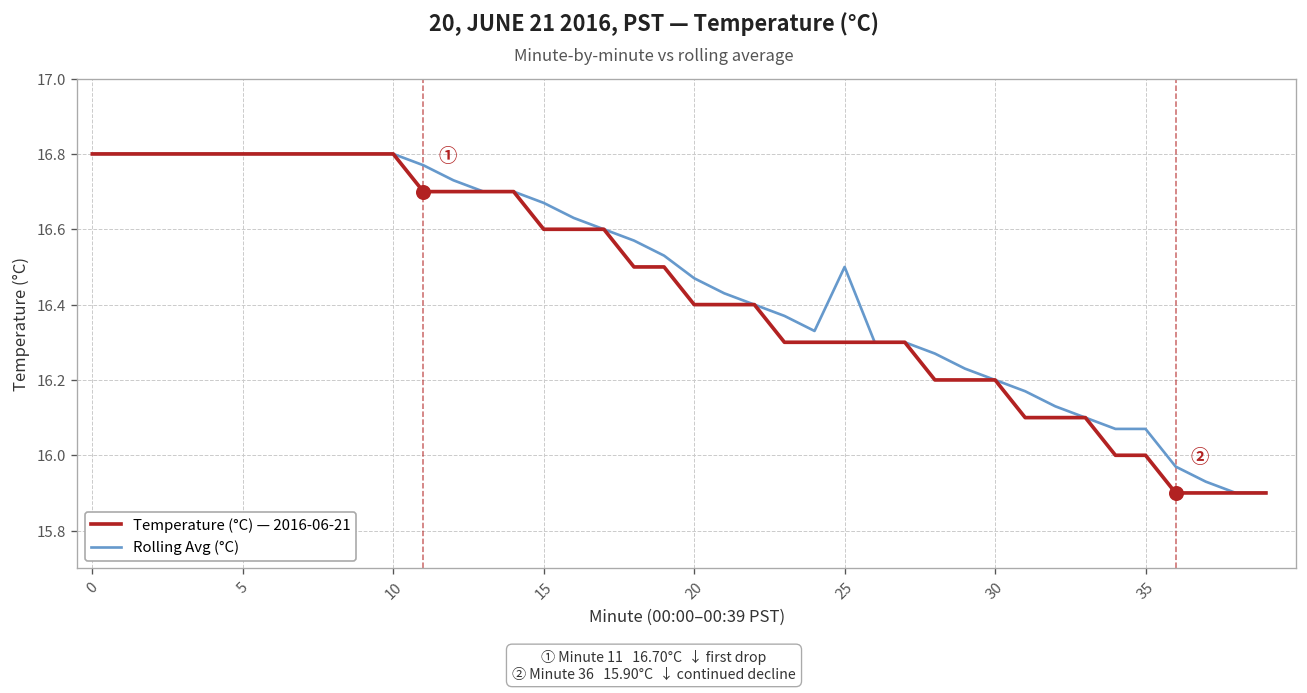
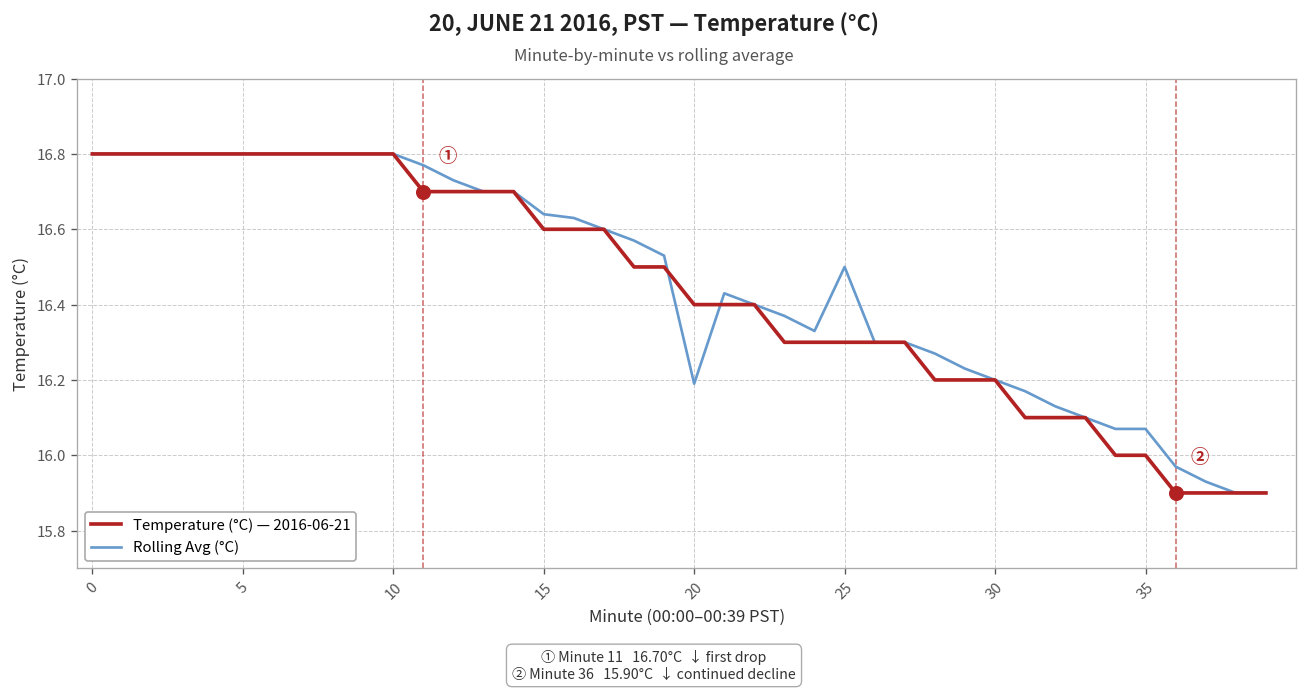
  {
    "Rolling Avg (°C)": {
-     "15": 16.67,
-     "20": 16.47,
+     "15": 16.64,
+     "20": 16.19,
      "25": 16.50,
      "35": 16.07
    }
  }
